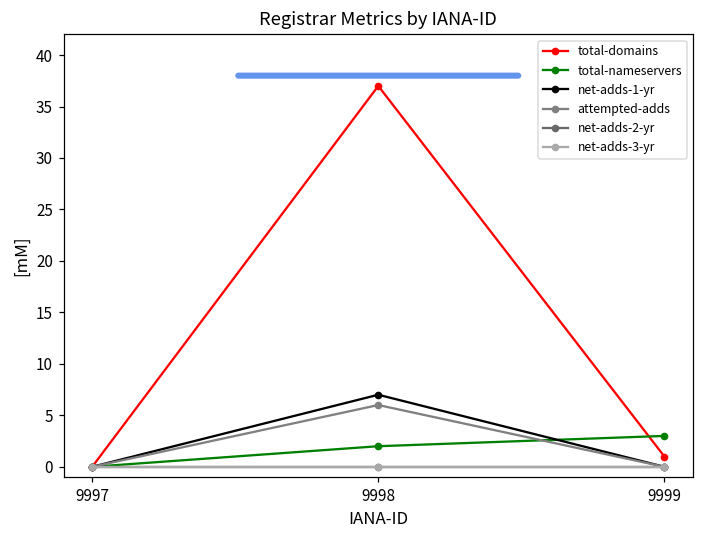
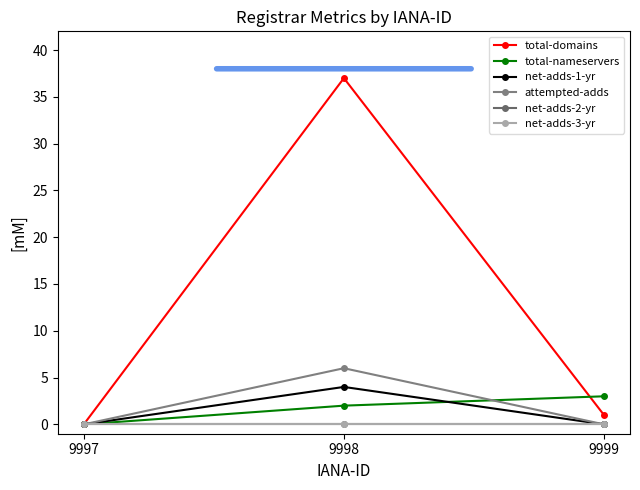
  {
    "total-domains": {
      "9998": 37,
      "9999": 1
    },
    "total-nameservers": {
      "9998": 2,
      "9999": 3
    },
    "net-adds-1-yr": {
-     "9998": 7
+     "9998": 4
    },
    "attempted-adds": {
      "9998": 6
    },
    "net-adds-3-yr": {
      "9998": 0
    }
  }
